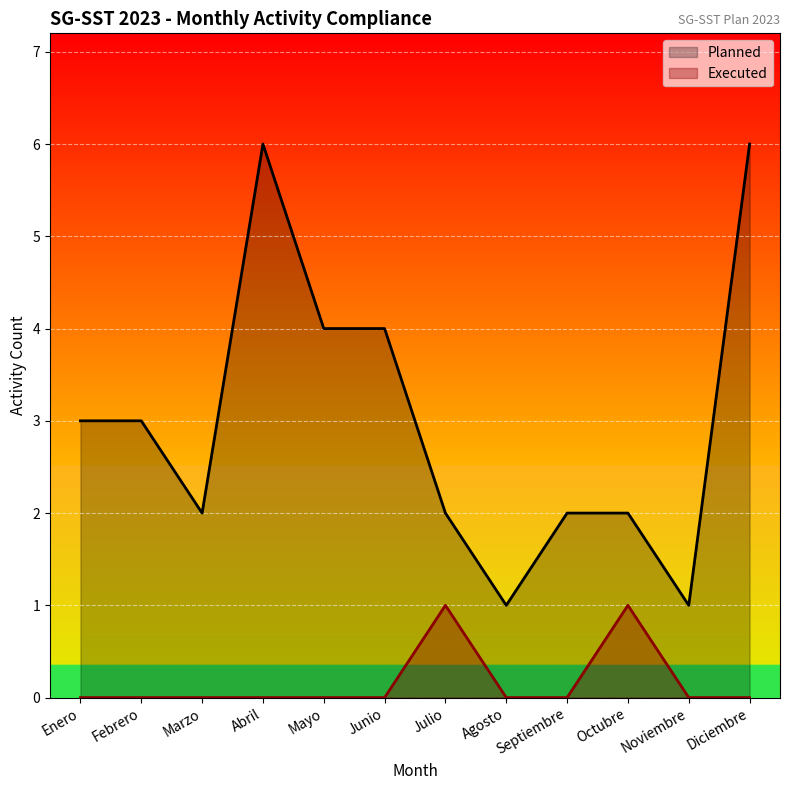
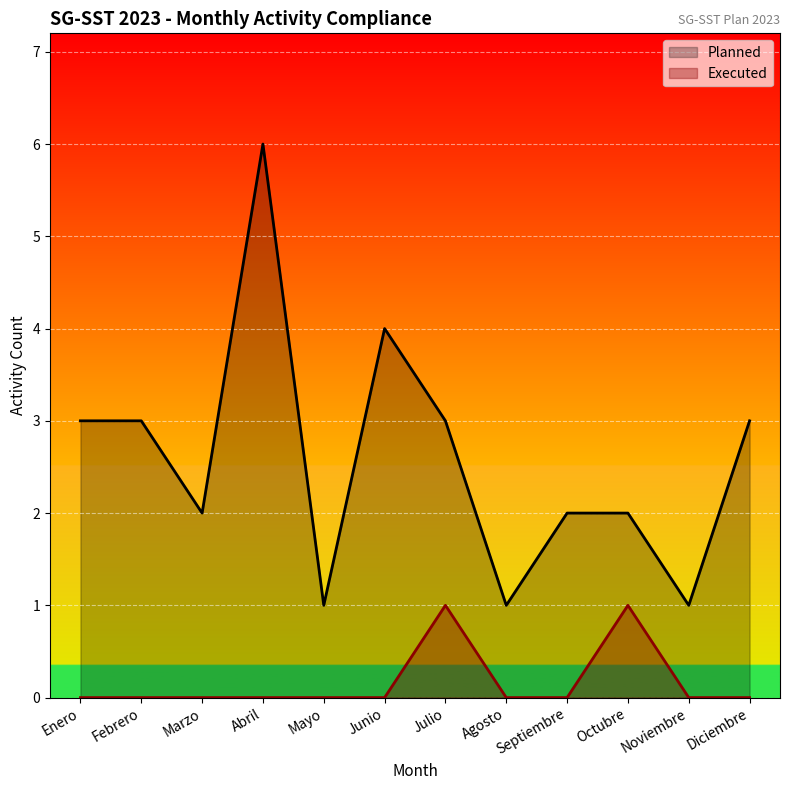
  {
    "Planned": {
      "Enero": 3,
      "Febrero": 3,
      "Marzo": 2,
      "Abril": 6,
-     "Mayo": 4,
+     "Mayo": 1,
      "Junio": 4,
-     "Julio": 2,
+     "Julio": 3,
      "Agosto": 1,
      "Septiembre": 2,
      "Octubre": 2,
      "Noviembre": 1,
-     "Diciembre": 6
+     "Diciembre": 3
    },
    "Executed": {
      "Enero": 0,
      "Febrero": 0,
      "Marzo": 0,
      "Abril": 0,
      "Mayo": 0,
      "Junio": 0,
      "Julio": 1,
      "Agosto": 0,
      "Septiembre": 0,
      "Octubre": 1,
      "Noviembre": 0,
      "Diciembre": 0
    }
  }
